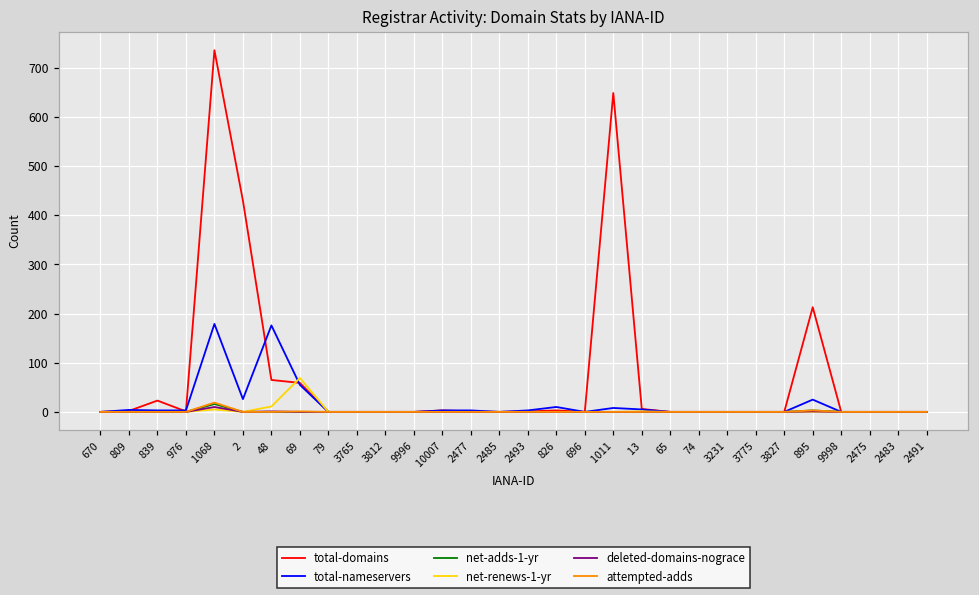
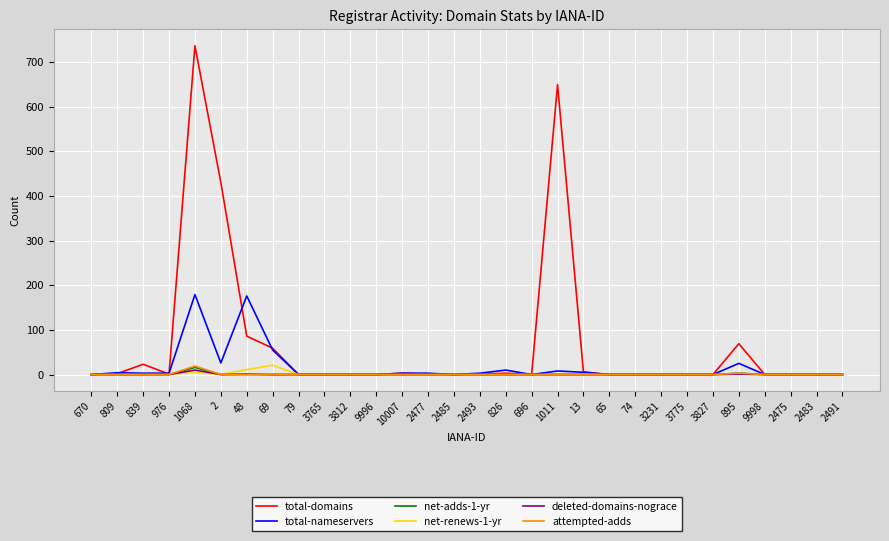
  {
    "total-domains": {
      "839": 20,
      "1068": 740,
      "2": 430,
-     "48": 70,
+     "48": 90,
      "1011": 650,
-     "895": 210
+     "895": 70
    },
    "total-nameservers": {
      "1068": 180,
      "2": 30,
      "48": 180,
      "826": 10,
      "1011": 10,
      "895": 30
    },
    "net-renews-1-yr": {
      "48": 10,
-     "69": 70
+     "69": 20
    }
  }
